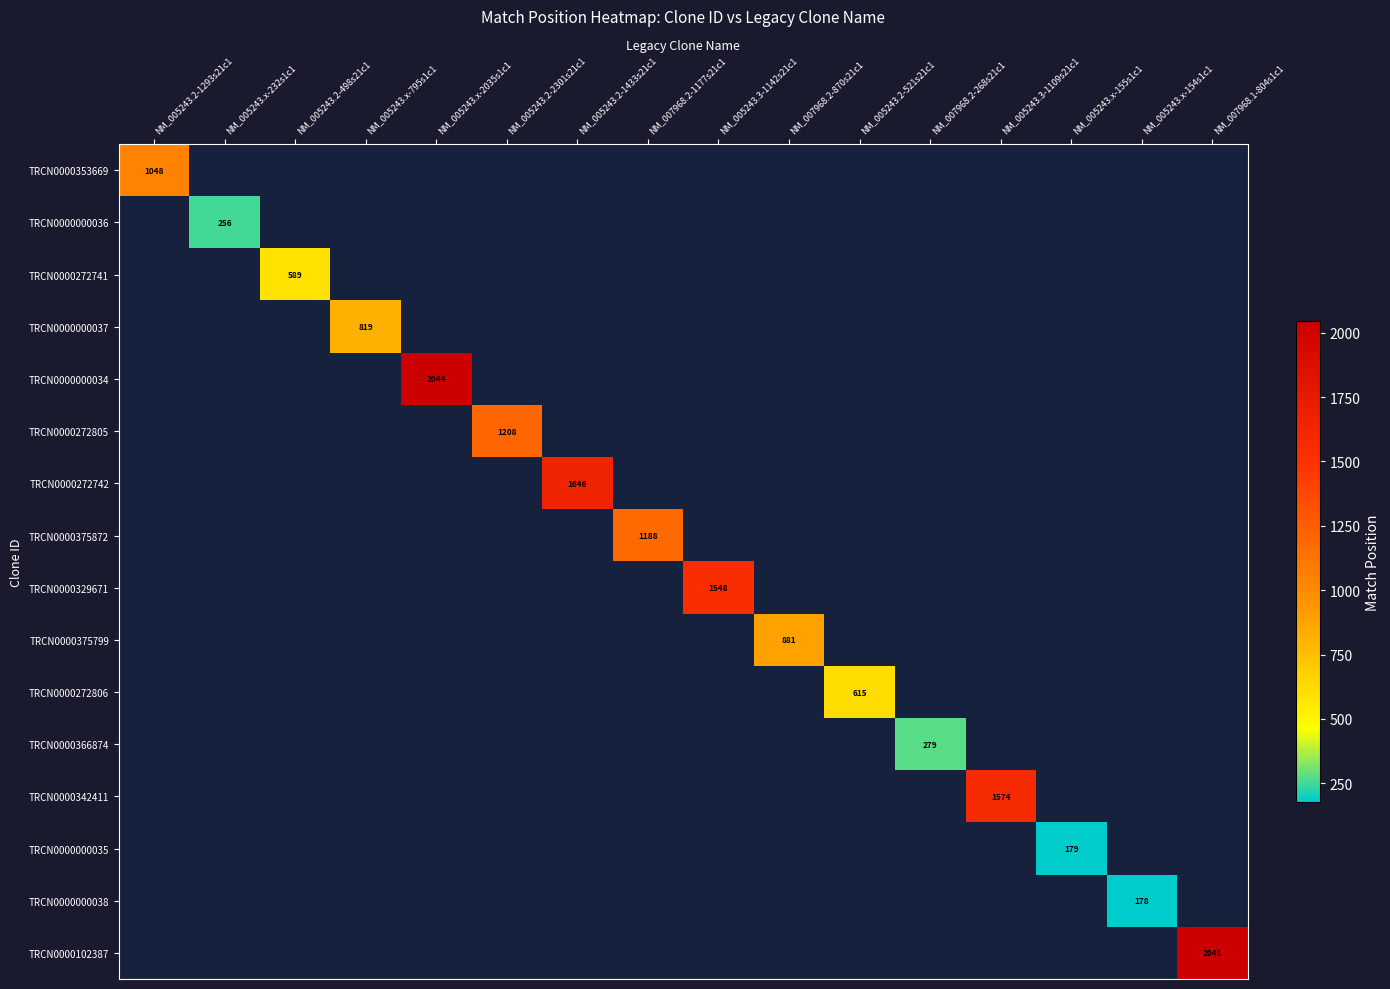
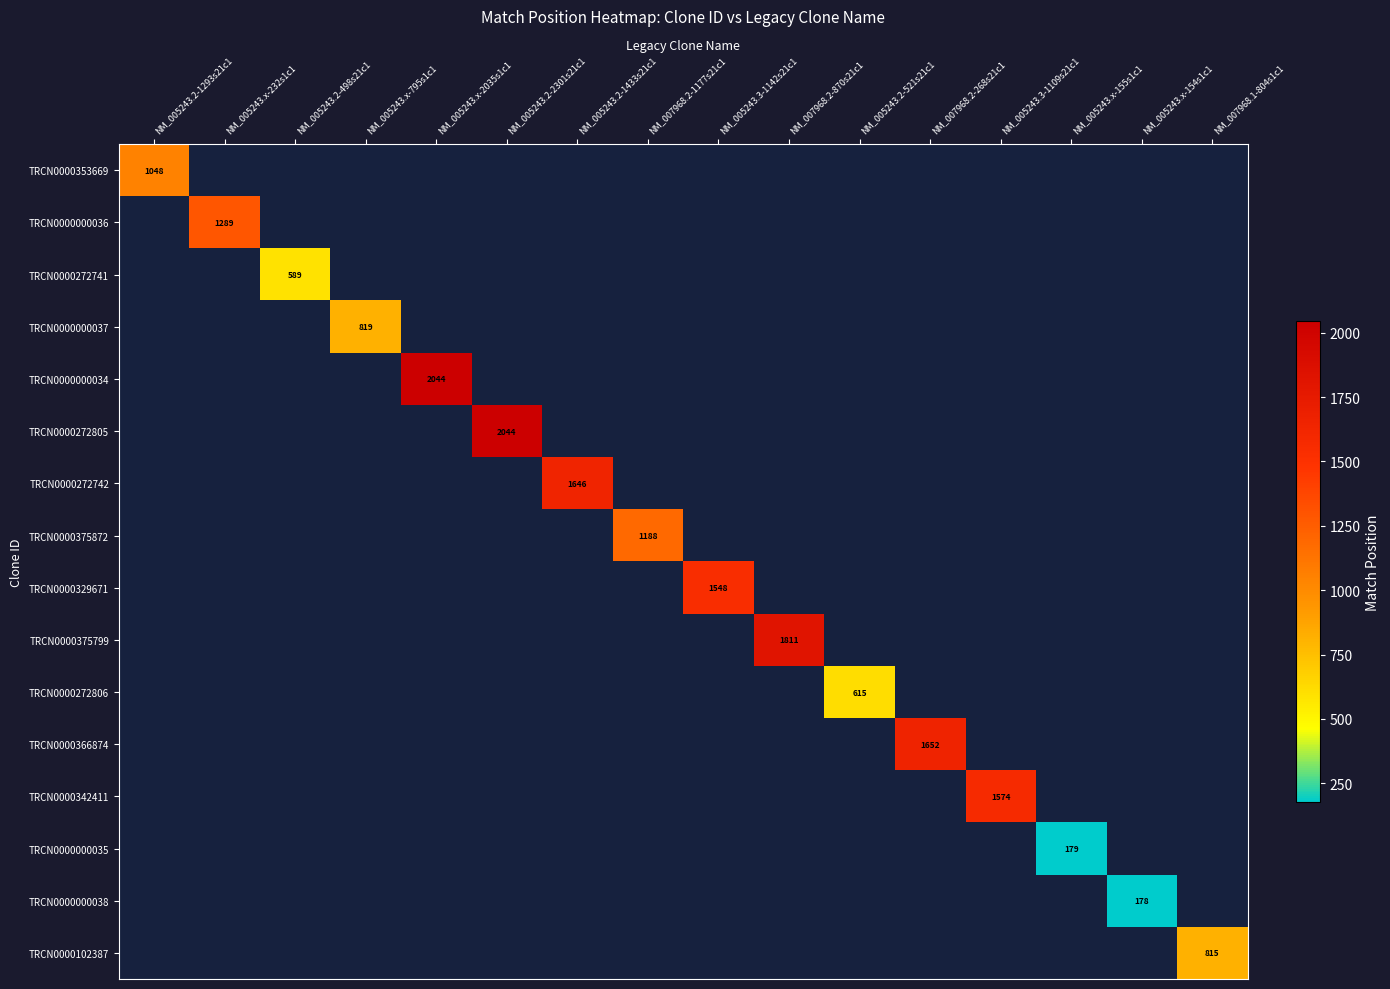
  {
    "TRCN0000353669": {
      "NM_005243.2-1293s21c1": 1048
    },
    "TRCN0000000036": {
-     "NM_005243.x-232s1c1": 256
+     "NM_005243.x-232s1c1": 1289
    },
    "TRCN0000272741": {
      "NM_005243.2-498s21c1": 589
    },
    "TRCN0000000037": {
      "NM_005243.x-795s1c1": 819
    },
    "TRCN0000000034": {
      "NM_005243.x-2035s1c1": 2044
    },
    "TRCN0000272805": {
-     "NM_005243.2-2301s21c1": 1208
+     "NM_005243.2-2301s21c1": 2044
    },
    "TRCN0000272742": {
      "NM_005243.2-1433s21c1": 1646
    },
    "TRCN0000375872": {
      "NM_007968.2-1177s21c1": 1188
    },
    "TRCN0000329671": {
      "NM_005243.3-1142s21c1": 1548
    },
    "TRCN0000375799": {
-     "NM_007968.2-870s21c1": 881
+     "NM_007968.2-870s21c1": 1811
    },
    "TRCN0000272806": {
      "NM_005243.2-521s21c1": 615
    },
    "TRCN0000366874": {
-     "NM_007968.2-268s21c1": 279
+     "NM_007968.2-268s21c1": 1652
    },
    "TRCN0000342411": {
      "NM_005243.3-1109s21c1": 1574
    },
    "TRCN0000000035": {
      "NM_005243.x-155s1c1": 179
    },
    "TRCN0000000038": {
      "NM_005243.x-154s1c1": 178
    },
    "TRCN0000102387": {
-     "NM_007968.1-804s1c1": 2041
+     "NM_007968.1-804s1c1": 815
    }
  }
